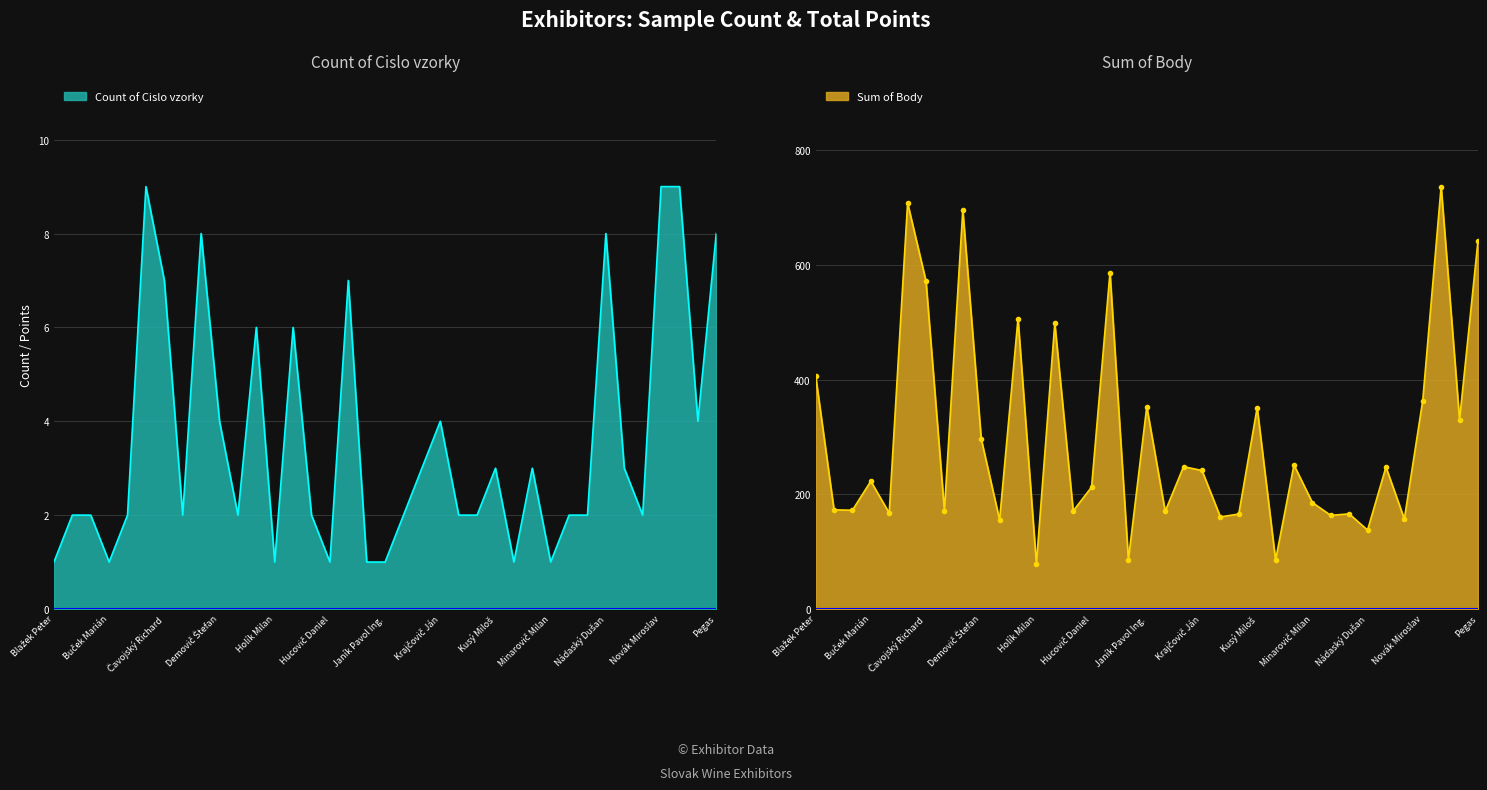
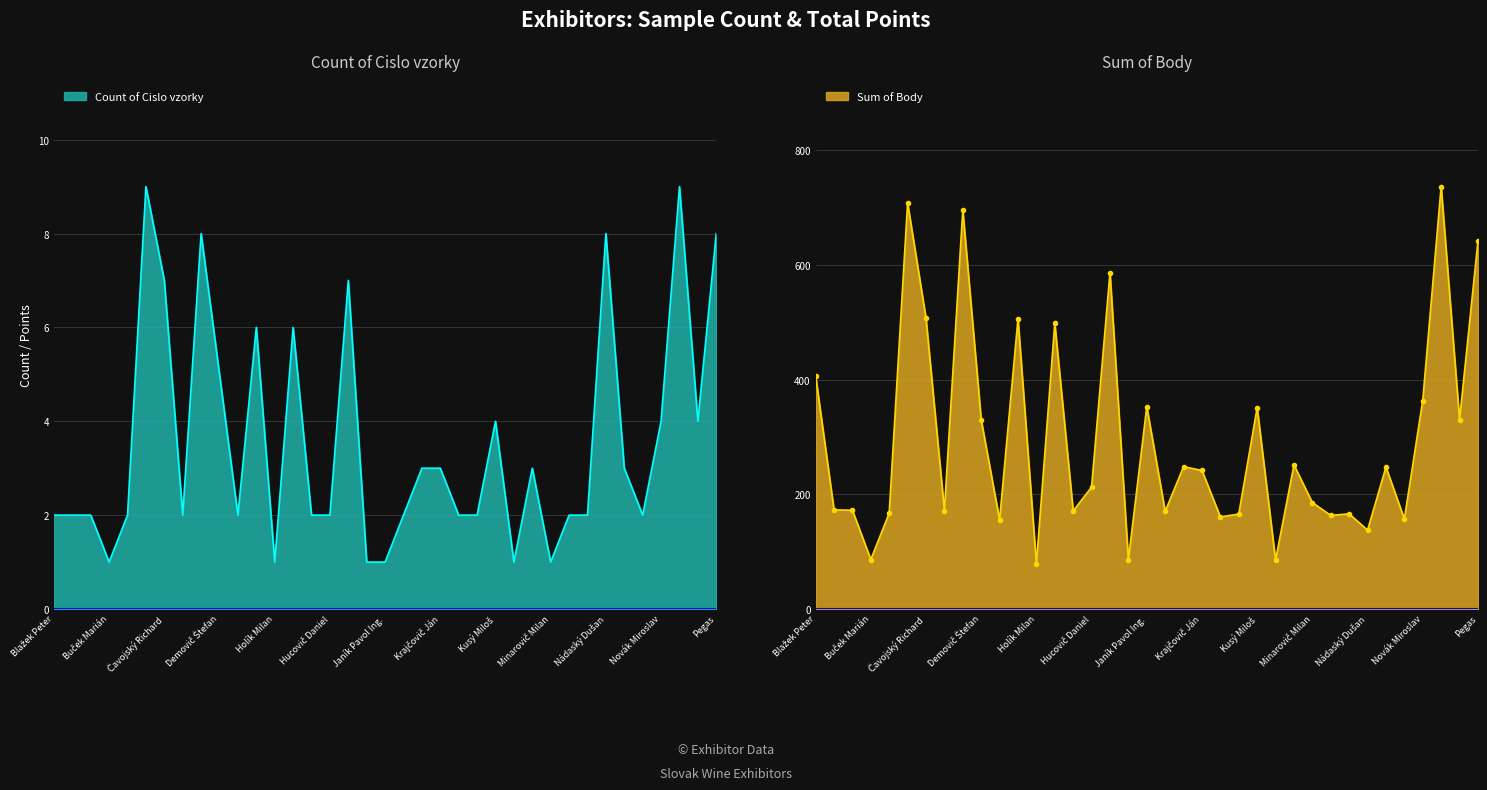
  {
    "Count of Cislo vzorky": {
-     "Blažek Peter": 1,
+     "Blažek Peter": 2,
      "Buček Marián": 1,
      "Čavojský Richard": 7,
-     "Demovič Štefan": 4,
+     "Demovič Štefan": 5,
      "Holík Milan": 1,
-     "Hucovič Daniel": 1,
+     "Hucovič Daniel": 2,
      "Janík Pavol Ing.": 1,
-     "Krajčovič Ján": 4,
-     "Kusý Miloš": 3,
+     "Krajčovič Ján": 3,
+     "Kusý Miloš": 4,
      "Minarovič Milan": 1,
      "Nádaský Dušan": 8,
-     "Novák Miroslav": 9,
+     "Novák Miroslav": 4,
      "Pegas": 8
    },
    "Sum of Body": {
      "Blažek Peter": 410,
-     "Buček Marián": 220,
-     "Čavojský Richard": 570,
-     "Demovič Štefan": 300,
+     "Buček Marián": 90,
+     "Čavojský Richard": 510,
+     "Demovič Štefan": 330,
      "Holík Milan": 80,
      "Hucovič Daniel": 210,
      "Janík Pavol Ing.": 350,
      "Krajčovič Ján": 240,
      "Kusý Miloš": 350,
      "Minarovič Milan": 190,
      "Nádaský Dušan": 140,
      "Novák Miroslav": 360,
      "Pegas": 640
    }
  }
